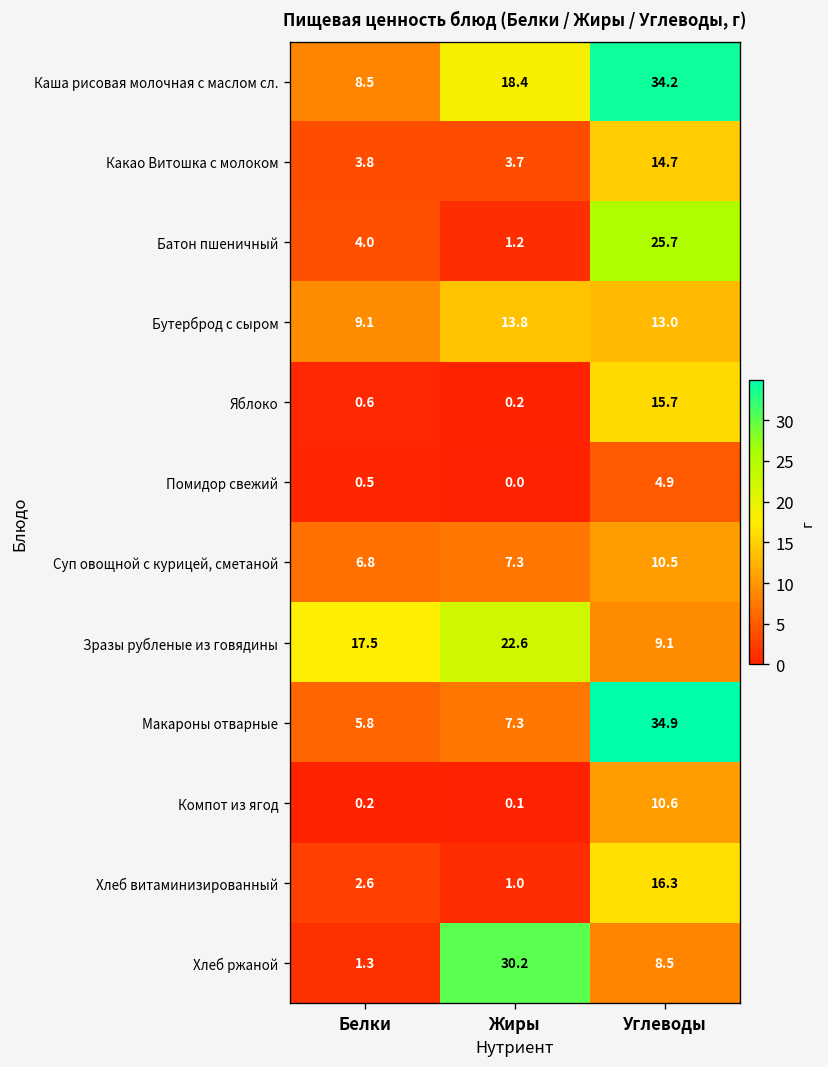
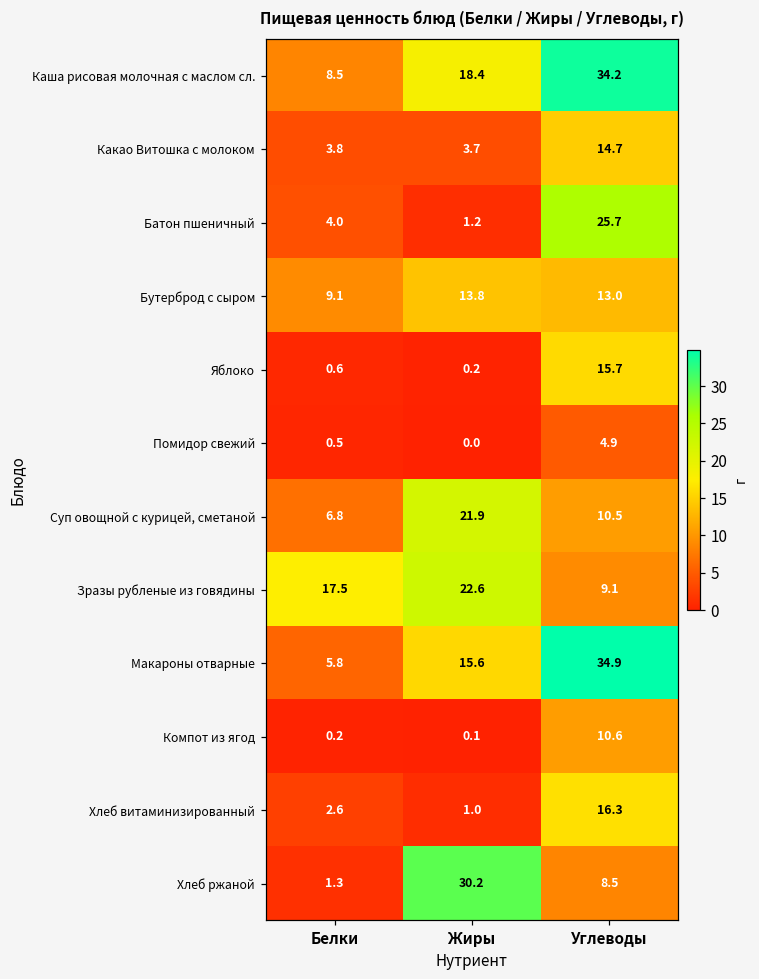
  {
    "Каша рисовая молочная с маслом сл.": {
      "Белки": 8.5,
      "Жиры": 18.4,
      "Углеводы": 34.2
    },
    "Какао Витошка с молоком": {
      "Белки": 3.8,
      "Жиры": 3.7,
      "Углеводы": 14.7
    },
    "Батон пшеничный": {
      "Белки": 4.0,
      "Жиры": 1.2,
      "Углеводы": 25.7
    },
    "Бутерброд с сыром": {
      "Белки": 9.1,
      "Жиры": 13.8,
      "Углеводы": 13.0
    },
    "Яблоко": {
      "Белки": 0.6,
      "Жиры": 0.2,
      "Углеводы": 15.7
    },
    "Помидор свежий": {
      "Белки": 0.5,
      "Жиры": 0.0,
      "Углеводы": 4.9
    },
    "Суп овощной с курицей, сметаной": {
      "Белки": 6.8,
-     "Жиры": 7.3,
+     "Жиры": 21.9,
      "Углеводы": 10.5
    },
    "Зразы рубленые из говядины": {
      "Белки": 17.5,
      "Жиры": 22.6,
      "Углеводы": 9.1
    },
    "Макароны отварные": {
      "Белки": 5.8,
-     "Жиры": 7.3,
+     "Жиры": 15.6,
      "Углеводы": 34.9
    },
    "Компот из ягод": {
      "Белки": 0.2,
      "Жиры": 0.1,
      "Углеводы": 10.6
    },
    "Хлеб витаминизированный": {
      "Белки": 2.6,
      "Жиры": 1.0,
      "Углеводы": 16.3
    },
    "Хлеб ржаной": {
      "Белки": 1.3,
      "Жиры": 30.2,
      "Углеводы": 8.5
    }
  }
